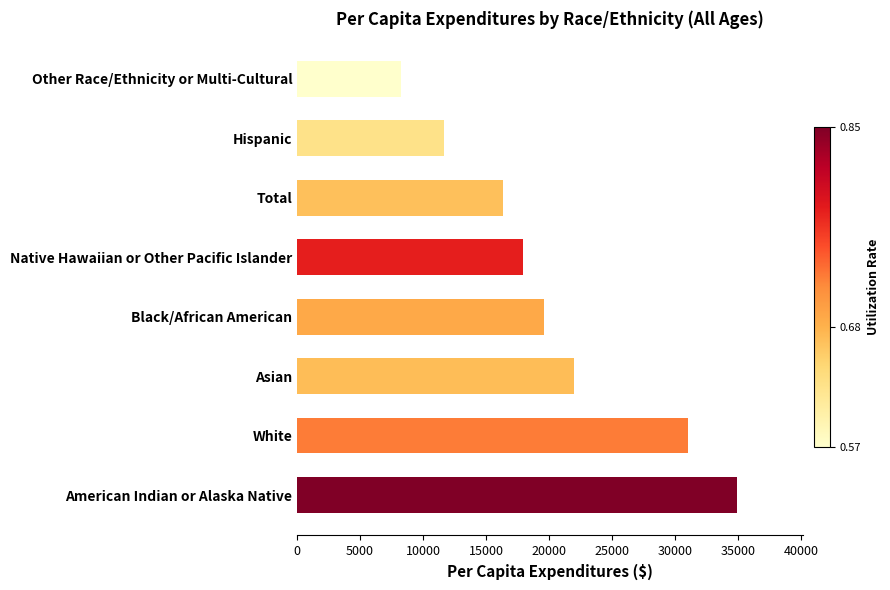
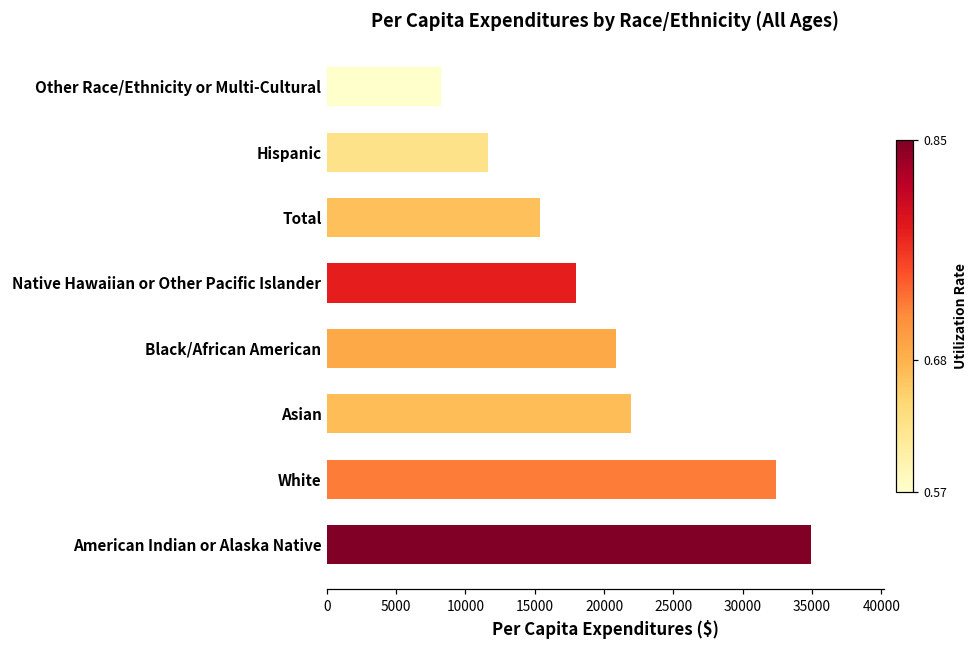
  {
    "Other Race/Ethnicity or Multi-Cultural": 8200,
    "Hispanic": 11600,
-   "Total": 16300,
+   "Total": 15400,
    "Native Hawaiian or Other Pacific Islander": 17900,
-   "Black/African American": 19600,
+   "Black/African American": 20800,
    "Asian": 21900,
-   "White": 31000,
+   "White": 32400,
    "American Indian or Alaska Native": 34900
  }
